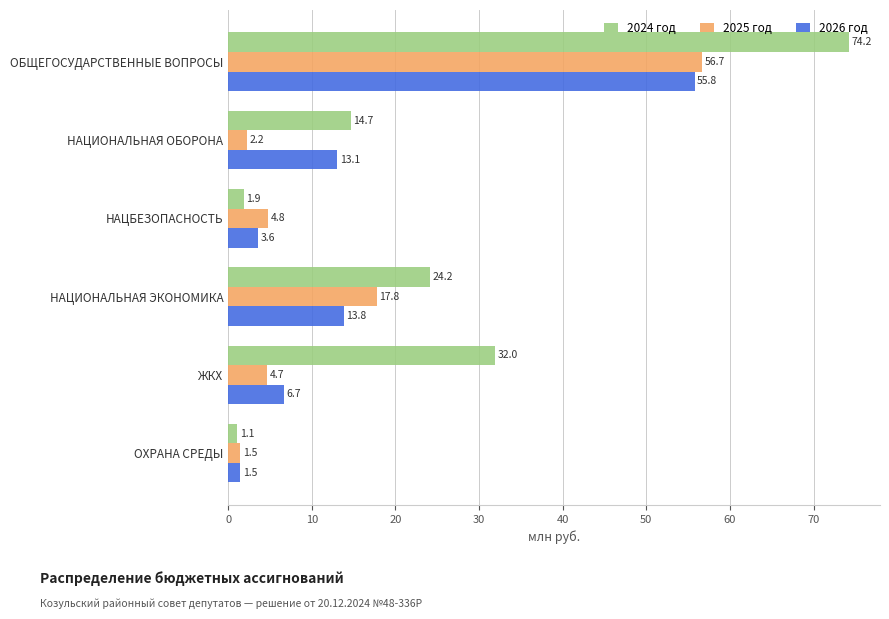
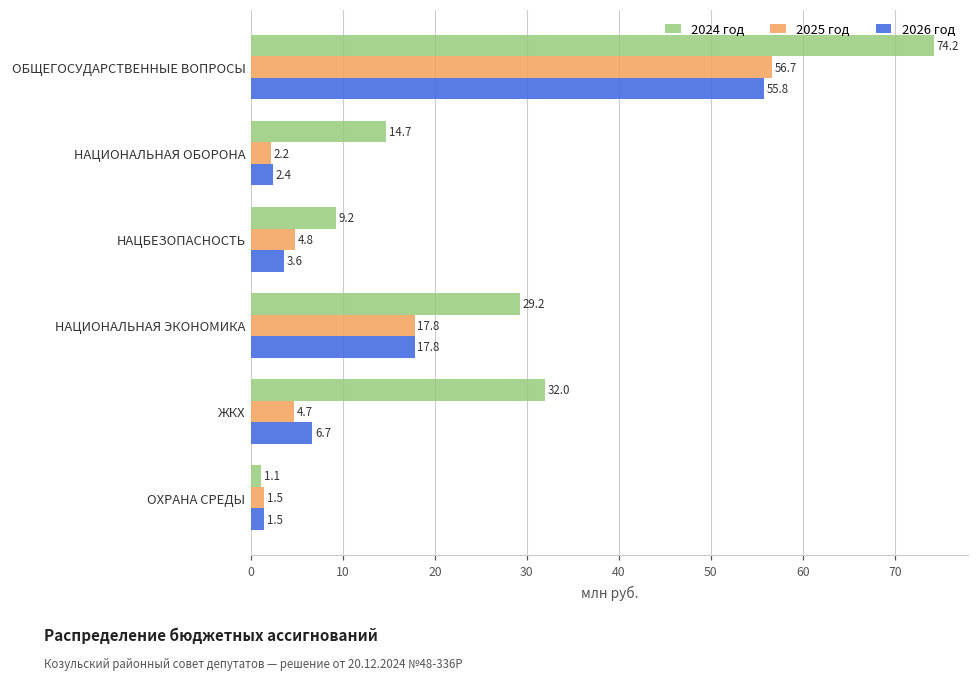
  {
    "2024 год": {
      "ОБЩЕГОСУДАРСТВЕННЫЕ ВОПРОСЫ": 74.2,
      "НАЦИОНАЛЬНАЯ ОБОРОНА": 14.7,
-     "НАЦБЕЗОПАСНОСТЬ": 1.9,
-     "НАЦИОНАЛЬНАЯ ЭКОНОМИКА": 24.2,
+     "НАЦБЕЗОПАСНОСТЬ": 9.2,
+     "НАЦИОНАЛЬНАЯ ЭКОНОМИКА": 29.2,
      "ЖКХ": 32.0,
      "ОХРАНА СРЕДЫ": 1.1
    },
    "2025 год": {
      "ОБЩЕГОСУДАРСТВЕННЫЕ ВОПРОСЫ": 56.7,
      "НАЦИОНАЛЬНАЯ ОБОРОНА": 2.2,
      "НАЦБЕЗОПАСНОСТЬ": 4.8,
      "НАЦИОНАЛЬНАЯ ЭКОНОМИКА": 17.8,
      "ЖКХ": 4.7,
      "ОХРАНА СРЕДЫ": 1.5
    },
    "2026 год": {
      "ОБЩЕГОСУДАРСТВЕННЫЕ ВОПРОСЫ": 55.8,
-     "НАЦИОНАЛЬНАЯ ОБОРОНА": 13.1,
+     "НАЦИОНАЛЬНАЯ ОБОРОНА": 2.4,
      "НАЦБЕЗОПАСНОСТЬ": 3.6,
-     "НАЦИОНАЛЬНАЯ ЭКОНОМИКА": 13.8,
+     "НАЦИОНАЛЬНАЯ ЭКОНОМИКА": 17.8,
      "ЖКХ": 6.7,
      "ОХРАНА СРЕДЫ": 1.5
    }
  }
